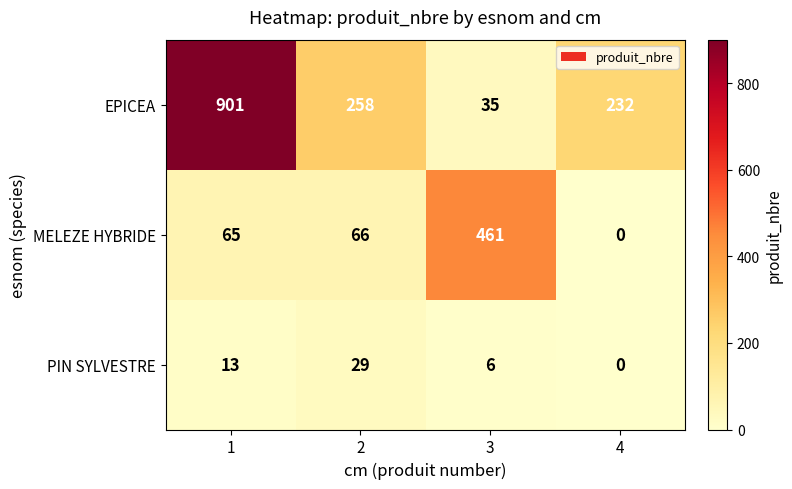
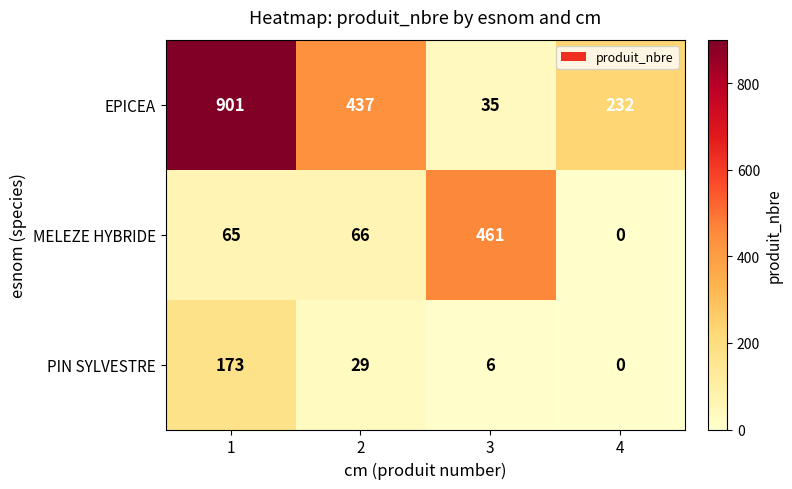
  {
    "EPICEA": {
      "1": 901,
-     "2": 258,
+     "2": 437,
      "3": 35,
      "4": 232
    },
    "MELEZE HYBRIDE": {
      "1": 65,
      "2": 66,
      "3": 461,
      "4": 0
    },
    "PIN SYLVESTRE": {
-     "1": 13,
+     "1": 173,
      "2": 29,
      "3": 6,
      "4": 0
    }
  }
